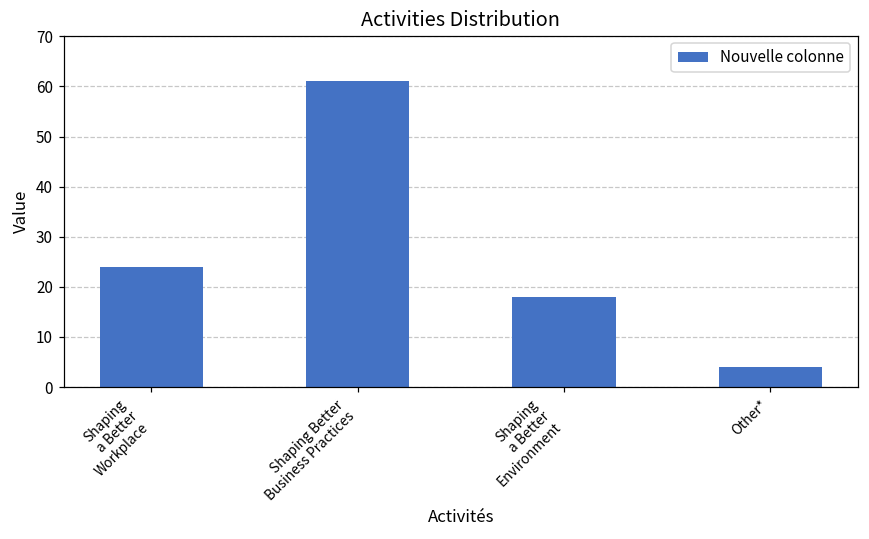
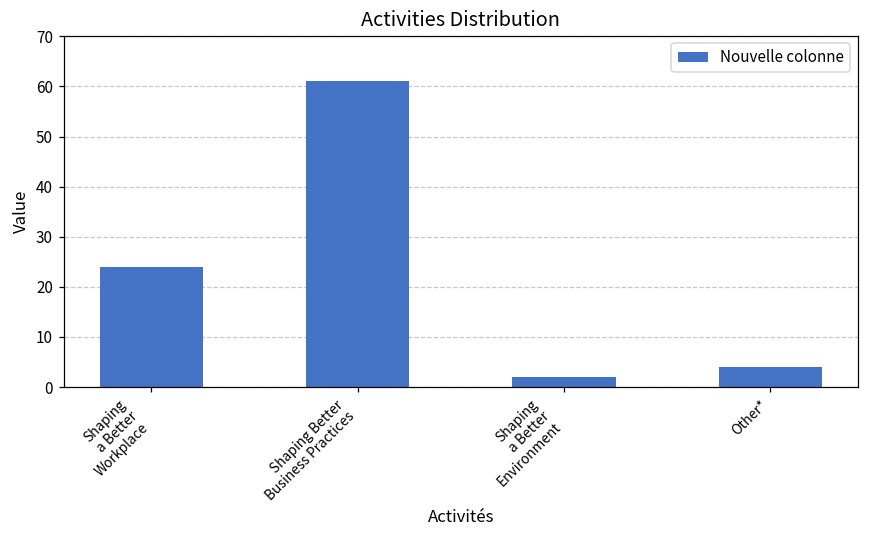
  {
    "Shaping a Better Workplace": 24,
    "Shaping Better Business Practices": 61,
-   "Shaping a Better Environment": 18,
+   "Shaping a Better Environment": 2,
    "Other*": 4
  }
